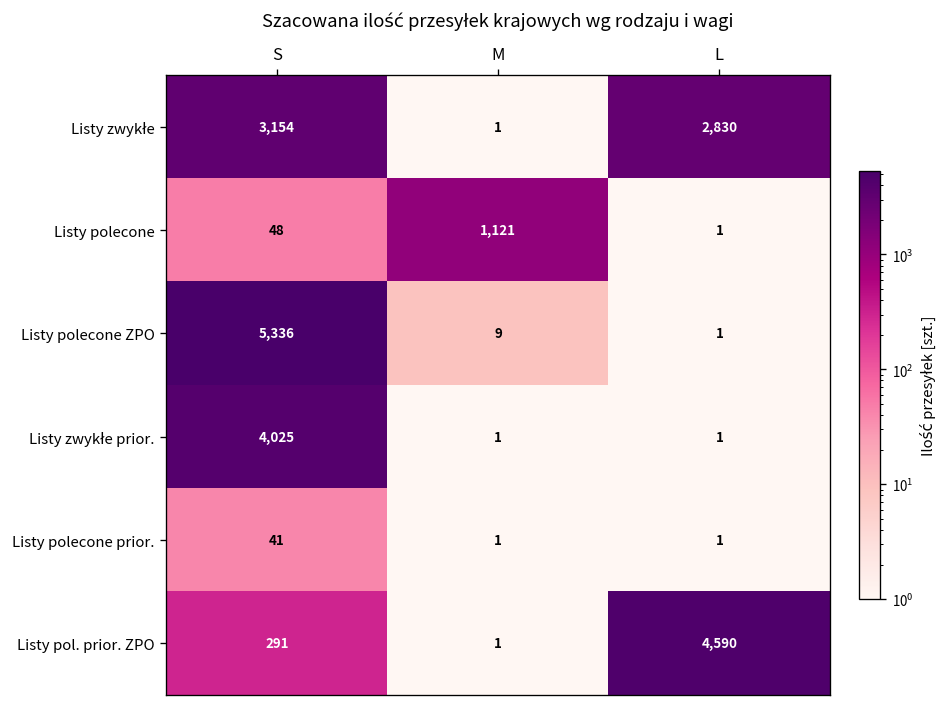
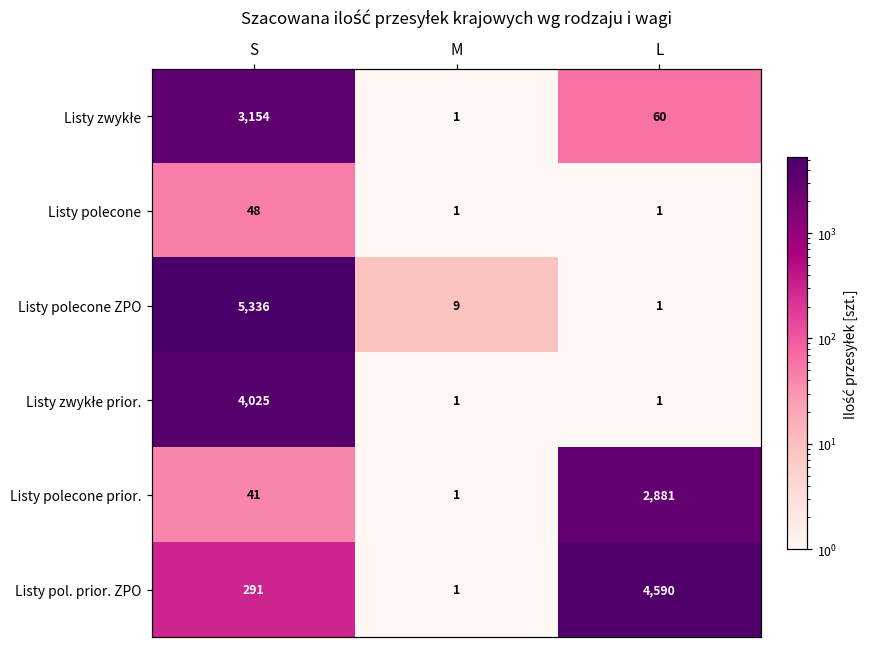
  {
    "Listy zwykłe": {
      "S": "3,154",
      "M": "1",
-     "L": "2,830"
+     "L": "60"
    },
    "Listy polecone": {
      "S": "48",
-     "M": "1,121",
+     "M": "1",
      "L": "1"
    },
    "Listy polecone ZPO": {
      "S": "5,336",
      "M": "9",
      "L": "1"
    },
    "Listy zwykłe prior.": {
      "S": "4,025",
      "M": "1",
      "L": "1"
    },
    "Listy polecone prior.": {
      "S": "41",
      "M": "1",
-     "L": "1"
+     "L": "2,881"
    },
    "Listy pol. prior. ZPO": {
      "S": "291",
      "M": "1",
      "L": "4,590"
    }
  }
